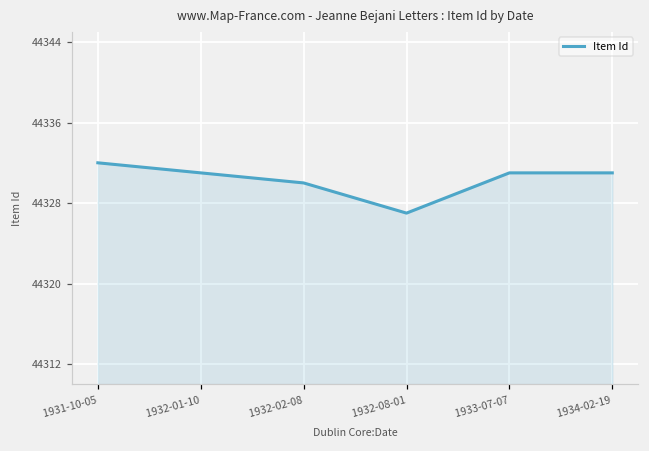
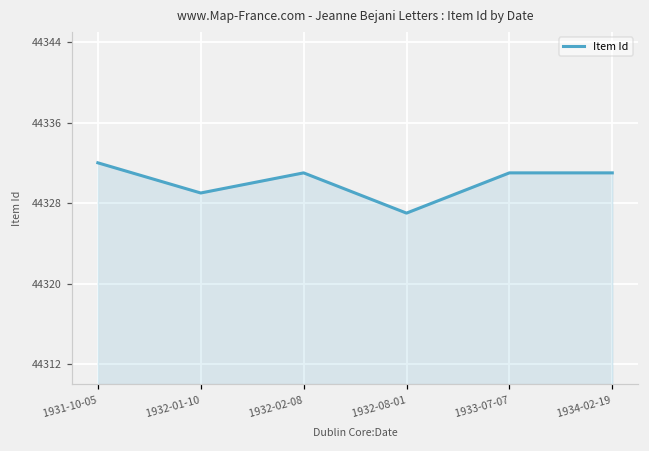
  {
    "1931-10-05": 44332,
-   "1932-01-10": 44331,
-   "1932-02-08": 44330,
+   "1932-01-10": 44329,
+   "1932-02-08": 44331,
    "1932-08-01": 44327,
    "1933-07-07": 44331,
    "1934-02-19": 44331
  }
